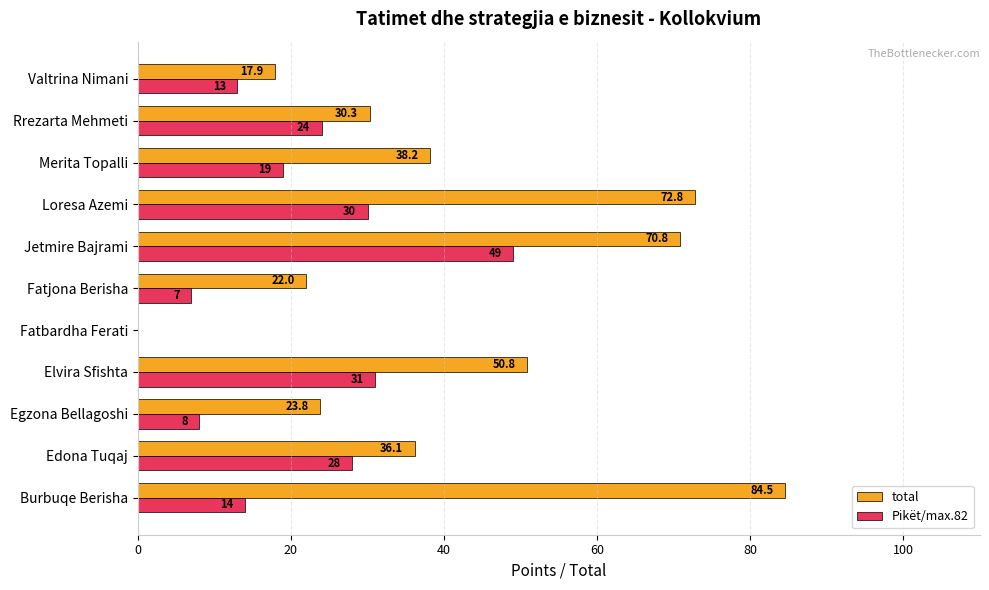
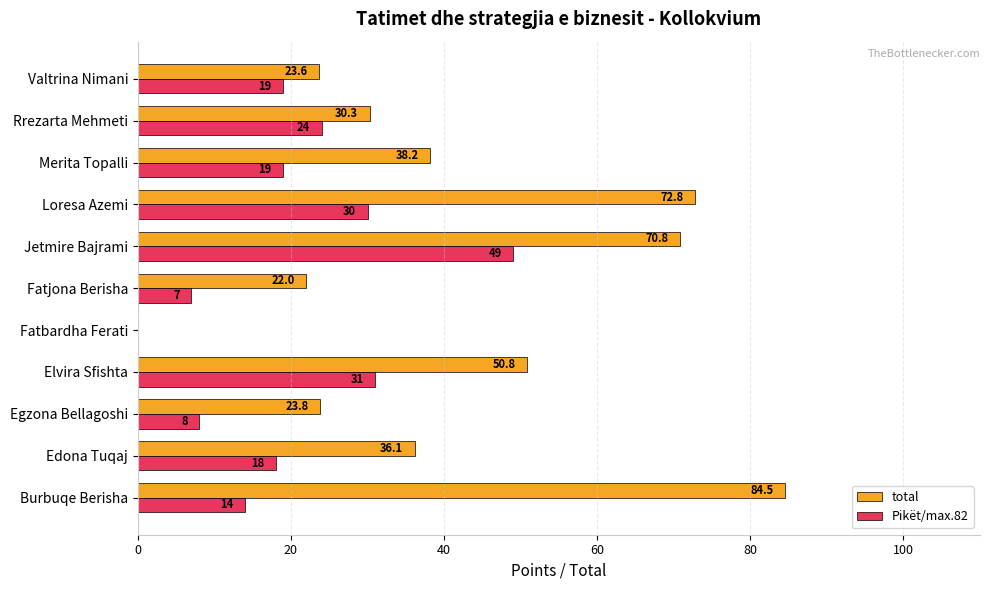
  {
    "total": {
-     "Valtrina Nimani": 17.9,
+     "Valtrina Nimani": 23.6,
      "Rrezarta Mehmeti": 30.3,
      "Merita Topalli": 38.2,
      "Loresa Azemi": 72.8,
      "Jetmire Bajrami": 70.8,
      "Fatjona Berisha": 22.0,
      "Elvira Sfishta": 50.8,
      "Egzona Bellagoshi": 23.8,
      "Edona Tuqaj": 36.1,
      "Burbuqe Berisha": 84.5
    },
    "Pikët/max.82": {
-     "Valtrina Nimani": 13,
+     "Valtrina Nimani": 19,
      "Rrezarta Mehmeti": 24,
      "Merita Topalli": 19,
      "Loresa Azemi": 30,
      "Jetmire Bajrami": 49,
      "Fatjona Berisha": 7,
      "Elvira Sfishta": 31,
      "Egzona Bellagoshi": 8,
-     "Edona Tuqaj": 28,
+     "Edona Tuqaj": 18,
      "Burbuqe Berisha": 14
    }
  }
